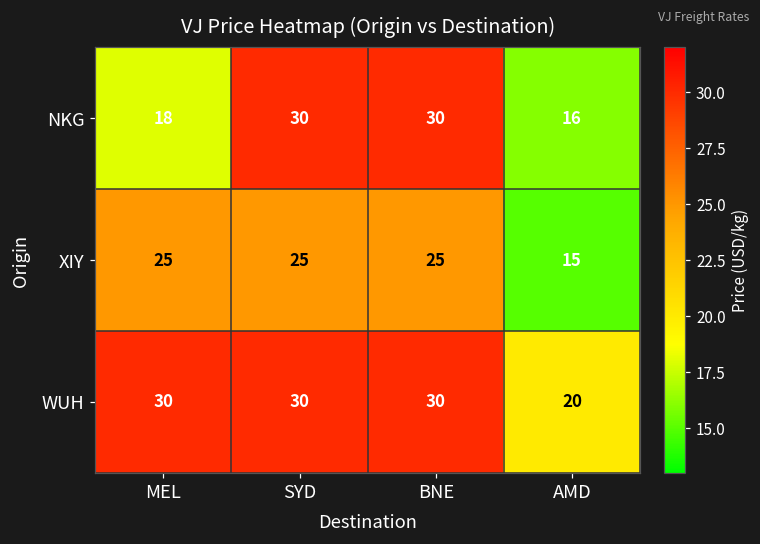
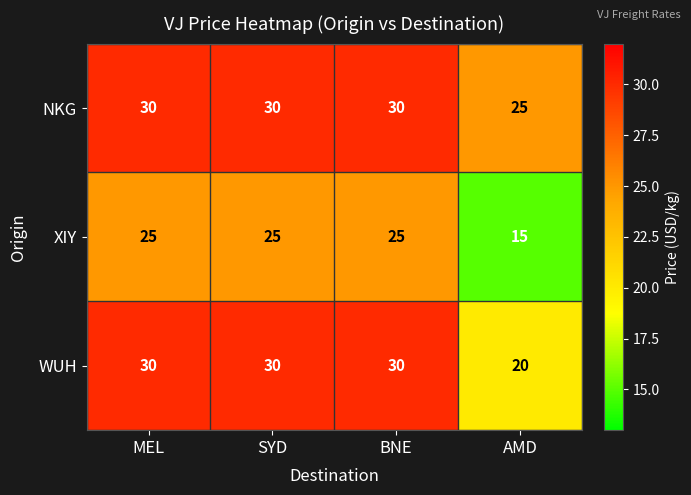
  {
    "NKG": {
-     "MEL": 18,
+     "MEL": 30,
      "SYD": 30,
      "BNE": 30,
-     "AMD": 16
+     "AMD": 25
    },
    "XIY": {
      "MEL": 25,
      "SYD": 25,
      "BNE": 25,
      "AMD": 15
    },
    "WUH": {
      "MEL": 30,
      "SYD": 30,
      "BNE": 30,
      "AMD": 20
    }
  }
